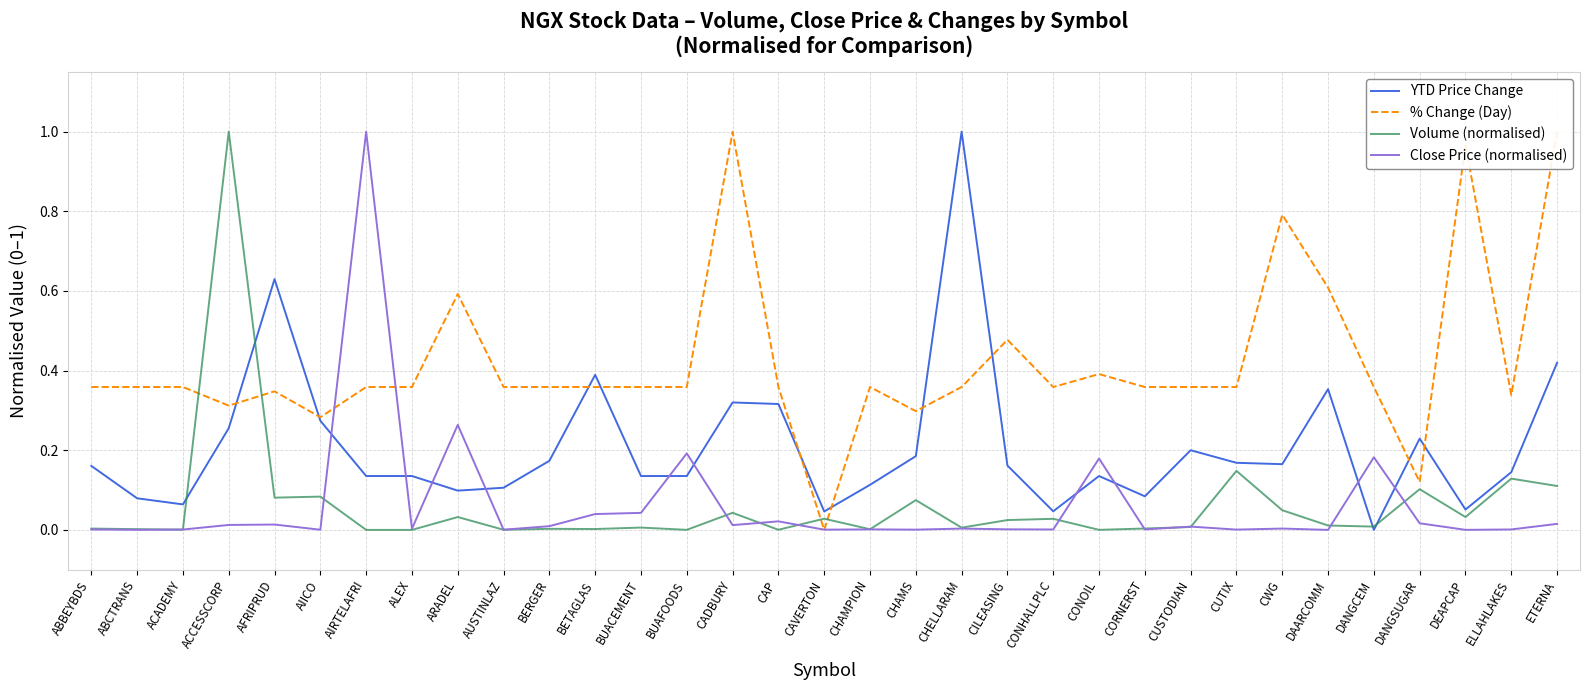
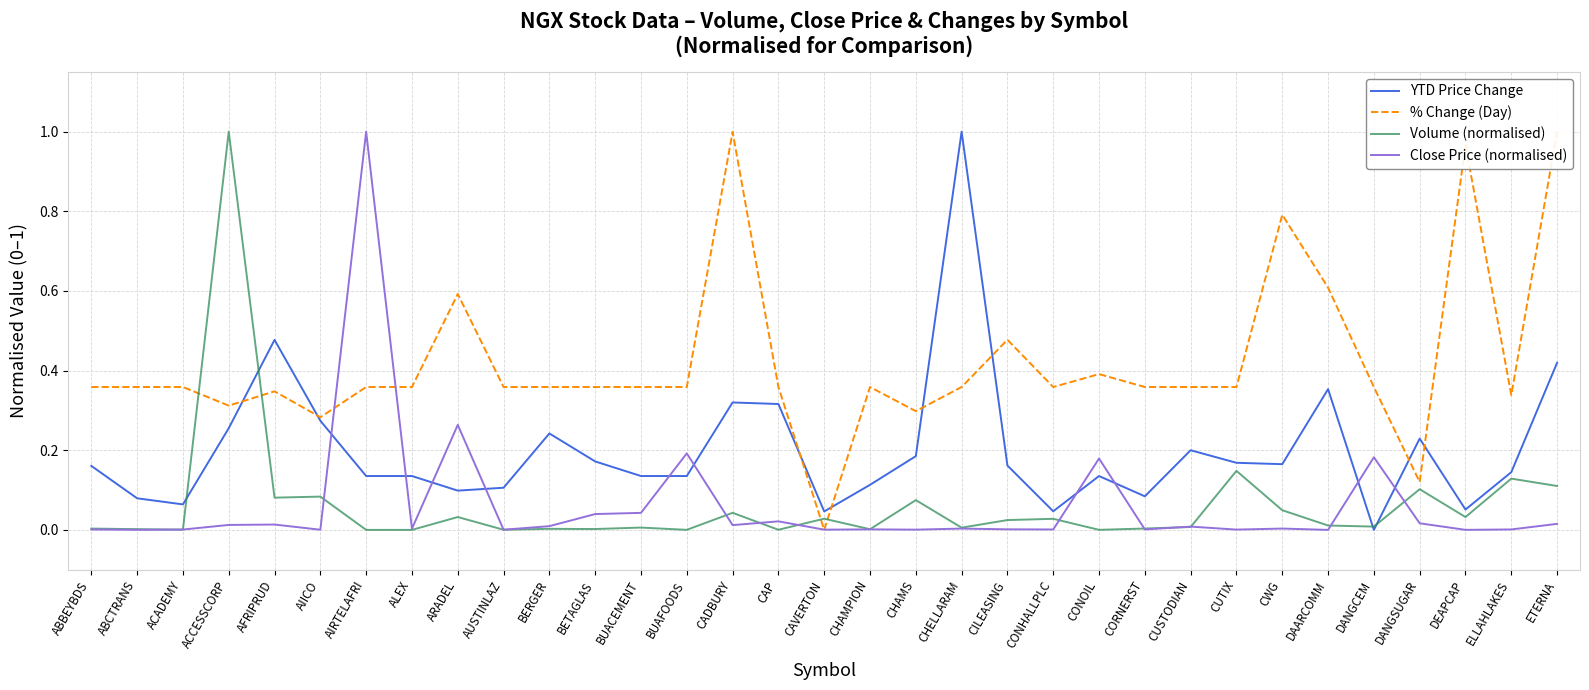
  {
    "YTD Price Change": {
      "ABBEYBDS": 0.16,
      "ABCTRANS": 0.08,
      "ACADEMY": 0.06,
      "ACCESSCORP": 0.26,
-     "AFRIPRUD": 0.63,
+     "AFRIPRUD": 0.48,
      "AIICO": 0.27,
      "AIRTELAFRI": 0.14,
      "ALEX": 0.14,
      "ARADEL": 0.10,
      "AUSTINLAZ": 0.11,
-     "BERGER": 0.17,
-     "BETAGLAS": 0.39,
+     "BERGER": 0.24,
+     "BETAGLAS": 0.17,
      "BUACEMENT": 0.14,
      "BUAFOODS": 0.14,
      "CADBURY": 0.32,
      "CAP": 0.32,
      "CAVERTON": 0.05,
      "CHAMPION": 0.11,
      "CHAMS": 0.19,
      "CHELLARAM": 1.00,
      "CILEASING": 0.16,
      "CONHALLPLC": 0.05,
      "CONOIL": 0.14,
      "CORNERST": 0.08,
      "CUSTODIAN": 0.20,
      "CUTIX": 0.17,
      "CWG": 0.17,
      "DAARCOMM": 0.35,
      "DANGCEM": 0.00,
      "DANGSUGAR": 0.23,
      "DEAPCAP": 0.05,
      "ELLAHLAKES": 0.14,
      "ETERNA": 0.42
    },
    "% Change (Day)": {
      "ABBEYBDS": 0.36,
      "ABCTRANS": 0.36,
      "ACADEMY": 0.36,
      "ACCESSCORP": 0.31,
      "AFRIPRUD": 0.35,
      "AIICO": 0.28,
      "AIRTELAFRI": 0.36,
      "ALEX": 0.36,
      "ARADEL": 0.59,
      "AUSTINLAZ": 0.36,
      "BERGER": 0.36,
      "BETAGLAS": 0.36,
      "BUACEMENT": 0.36,
      "BUAFOODS": 0.36,
      "CADBURY": 1.00,
      "CAP": 0.36,
      "CHAMPION": 0.36,
      "CHAMS": 0.30,
      "CHELLARAM": 0.36,
      "CILEASING": 0.48,
      "CONHALLPLC": 0.36,
      "CONOIL": 0.39,
      "CORNERST": 0.36,
      "CUSTODIAN": 0.36,
      "CUTIX": 0.36,
      "CWG": 0.79,
      "DAARCOMM": 0.61,
      "DANGCEM": 0.36,
      "DANGSUGAR": 0.12,
      "ELLAHLAKES": 0.34
    },
    "Volume (normalised)": {
      "ACCESSCORP": 1.00,
      "AFRIPRUD": 0.08,
      "AIICO": 0.08,
      "AIRTELAFRI": 0.00,
      "ARADEL": 0.03,
      "BERGER": 0.00,
      "BETAGLAS": 0.00,
      "BUACEMENT": 0.01,
      "BUAFOODS": 0.00,
      "CADBURY": 0.04,
      "CAP": 0.00,
      "CAVERTON": 0.03,
      "CHAMS": 0.07,
      "CILEASING": 0.02,
      "CONHALLPLC": 0.03,
      "CONOIL": 0.00,
      "CUTIX": 0.15,
      "CWG": 0.05,
      "DAARCOMM": 0.01,
      "DANGCEM": 0.01,
      "DANGSUGAR": 0.10,
      "DEAPCAP": 0.03,
      "ELLAHLAKES": 0.13,
      "ETERNA": 0.11
    },
    "Close Price (normalised)": {
      "ACCESSCORP": 0.01,
      "AFRIPRUD": 0.01,
      "AIICO": 0.00,
      "AIRTELAFRI": 1.00,
      "ARADEL": 0.26,
      "BERGER": 0.01,
      "BETAGLAS": 0.04,
      "BUACEMENT": 0.04,
      "BUAFOODS": 0.19,
      "CADBURY": 0.01,
      "CAP": 0.02,
      "CHAMS": 0.00,
      "CILEASING": 0.00,
      "CONHALLPLC": 0.00,
      "CONOIL": 0.18,
      "CUTIX": 0.00,
      "CWG": 0.00,
      "DAARCOMM": 0.00,
      "DANGCEM": 0.18,
      "DANGSUGAR": 0.02,
      "DEAPCAP": 0.00,
      "ELLAHLAKES": 0.00,
      "ETERNA": 0.02
    }
  }
